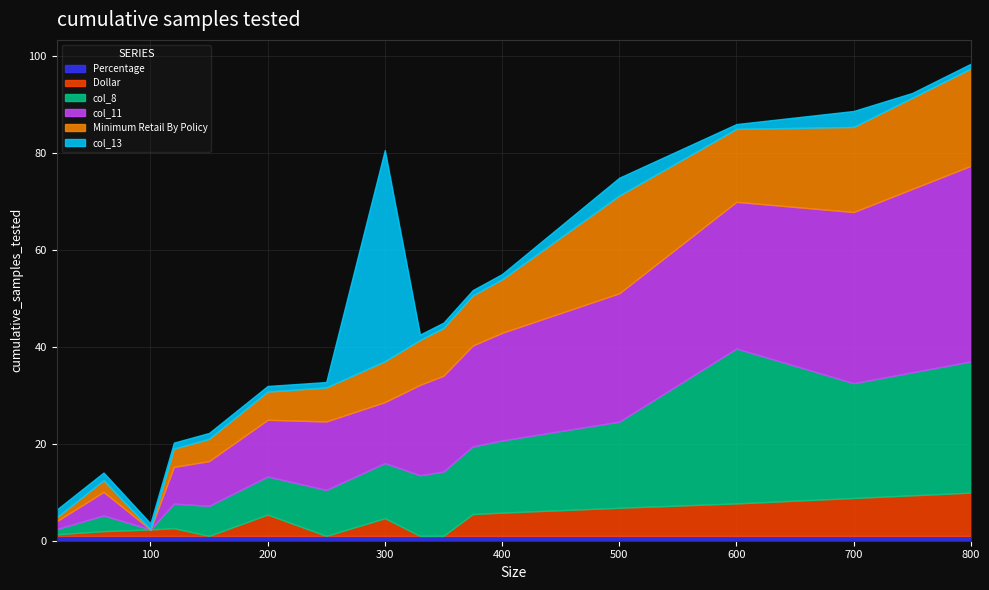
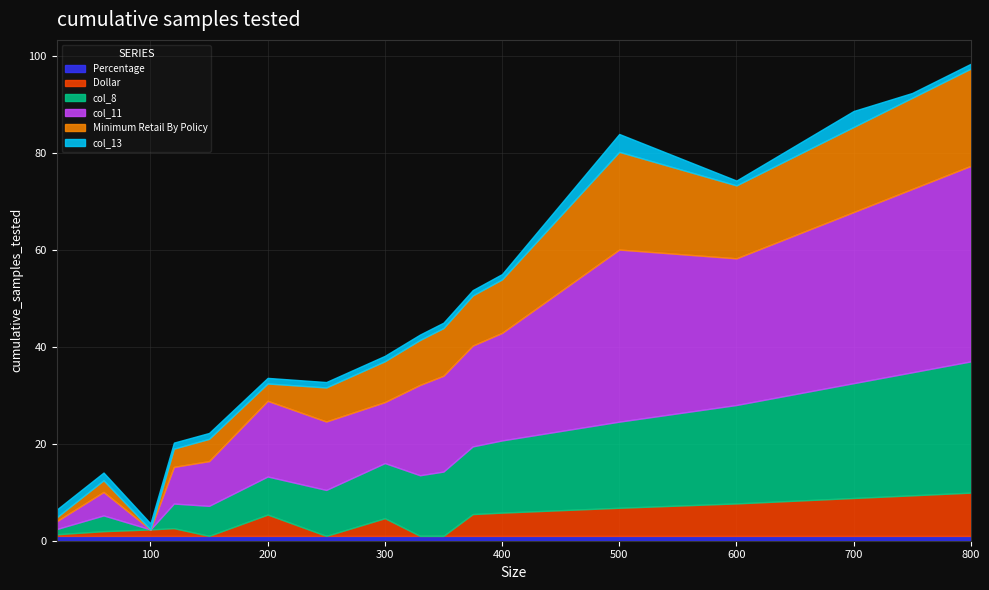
  {
    "Percentage": {
      "100": 1,
      "200": 1,
      "300": 1,
      "400": 1,
      "500": 1,
      "600": 1,
      "700": 1,
      "800": 1
    },
    "Dollar": {
      "200": 4,
      "300": 4,
      "400": 5,
      "500": 6,
      "600": 7,
      "700": 8,
      "800": 9
    },
    "col_8": {
      "200": 8,
      "300": 11,
      "400": 15,
      "500": 18,
-     "600": 32,
+     "600": 20,
      "700": 24,
      "800": 27
    },
    "col_11": {
-     "200": 12,
+     "200": 16,
      "300": 13,
      "400": 22,
-     "500": 26,
+     "500": 36,
      "600": 30,
      "700": 35,
      "800": 40
    },
    "Minimum Retail By Policy": {
-     "200": 6,
+     "200": 4,
      "300": 8,
      "400": 11,
      "500": 20,
      "600": 15,
      "700": 18,
      "800": 20
    },
    "col_13": {
      "100": 1,
      "200": 1,
-     "300": 44,
+     "300": 1,
      "400": 1,
      "500": 4,
      "600": 1,
      "700": 3,
      "800": 1
    }
  }
